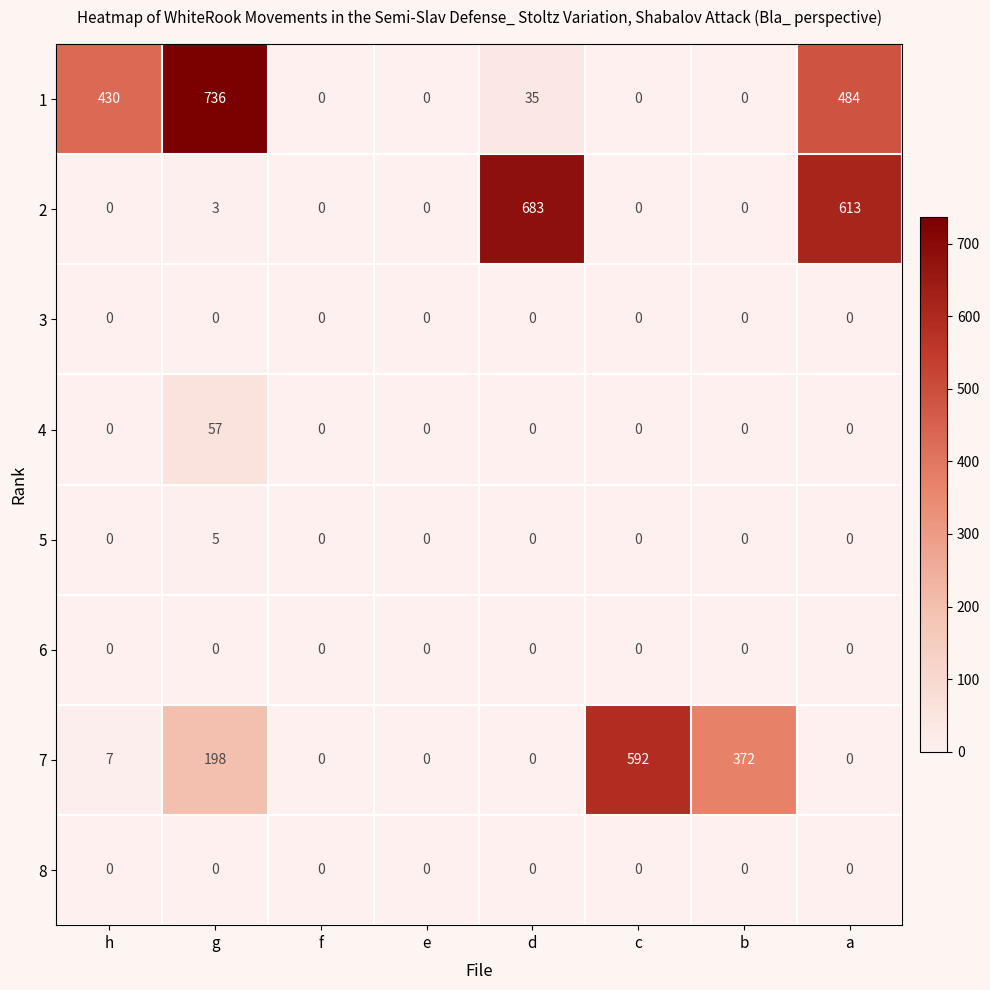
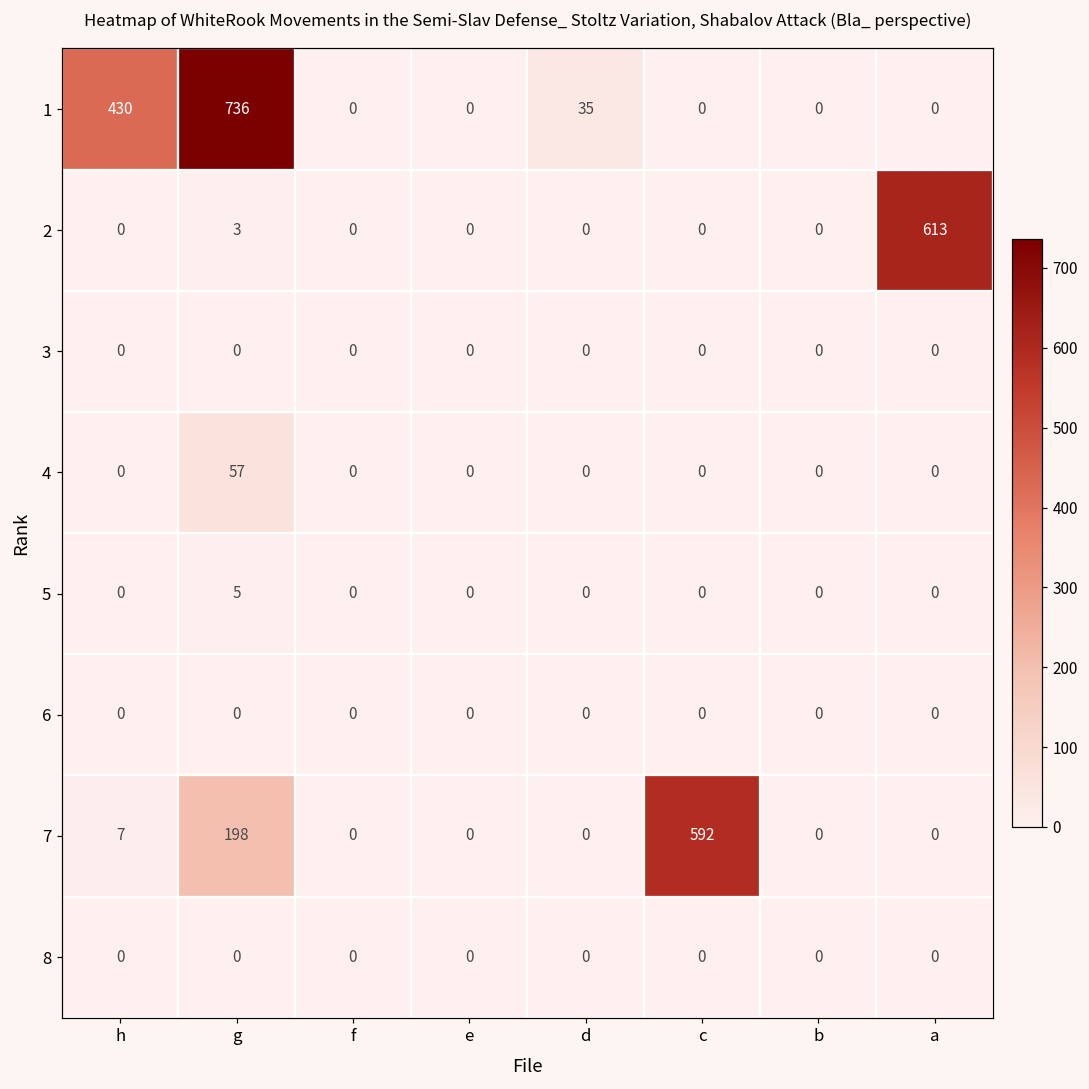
  {
    "1": {
      "h": 430,
      "g": 736,
      "f": 0,
      "e": 0,
      "d": 35,
      "c": 0,
      "b": 0,
-     "a": 484
+     "a": 0
    },
    "2": {
      "h": 0,
      "g": 3,
      "f": 0,
      "e": 0,
-     "d": 683,
+     "d": 0,
      "c": 0,
      "b": 0,
      "a": 613
    },
    "3": {
      "h": 0,
      "g": 0,
      "f": 0,
      "e": 0,
      "d": 0,
      "c": 0,
      "b": 0,
      "a": 0
    },
    "4": {
      "h": 0,
      "g": 57,
      "f": 0,
      "e": 0,
      "d": 0,
      "c": 0,
      "b": 0,
      "a": 0
    },
    "5": {
      "h": 0,
      "g": 5,
      "f": 0,
      "e": 0,
      "d": 0,
      "c": 0,
      "b": 0,
      "a": 0
    },
    "6": {
      "h": 0,
      "g": 0,
      "f": 0,
      "e": 0,
      "d": 0,
      "c": 0,
      "b": 0,
      "a": 0
    },
    "7": {
      "h": 7,
      "g": 198,
      "f": 0,
      "e": 0,
      "d": 0,
      "c": 592,
-     "b": 372,
+     "b": 0,
      "a": 0
    },
    "8": {
      "h": 0,
      "g": 0,
      "f": 0,
      "e": 0,
      "d": 0,
      "c": 0,
      "b": 0,
      "a": 0
    }
  }
